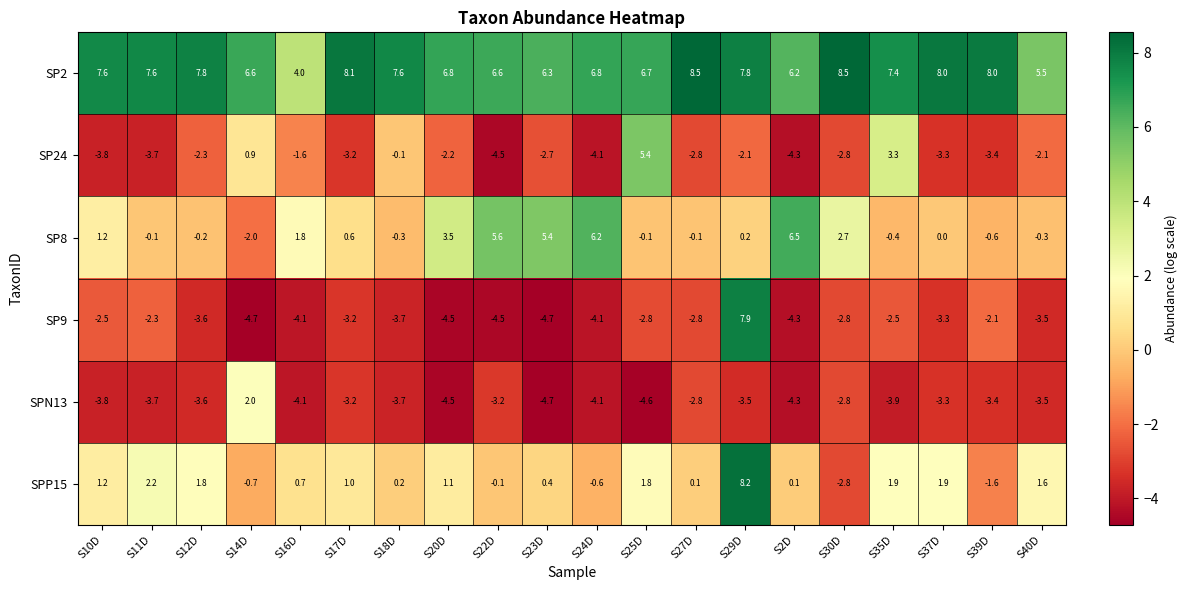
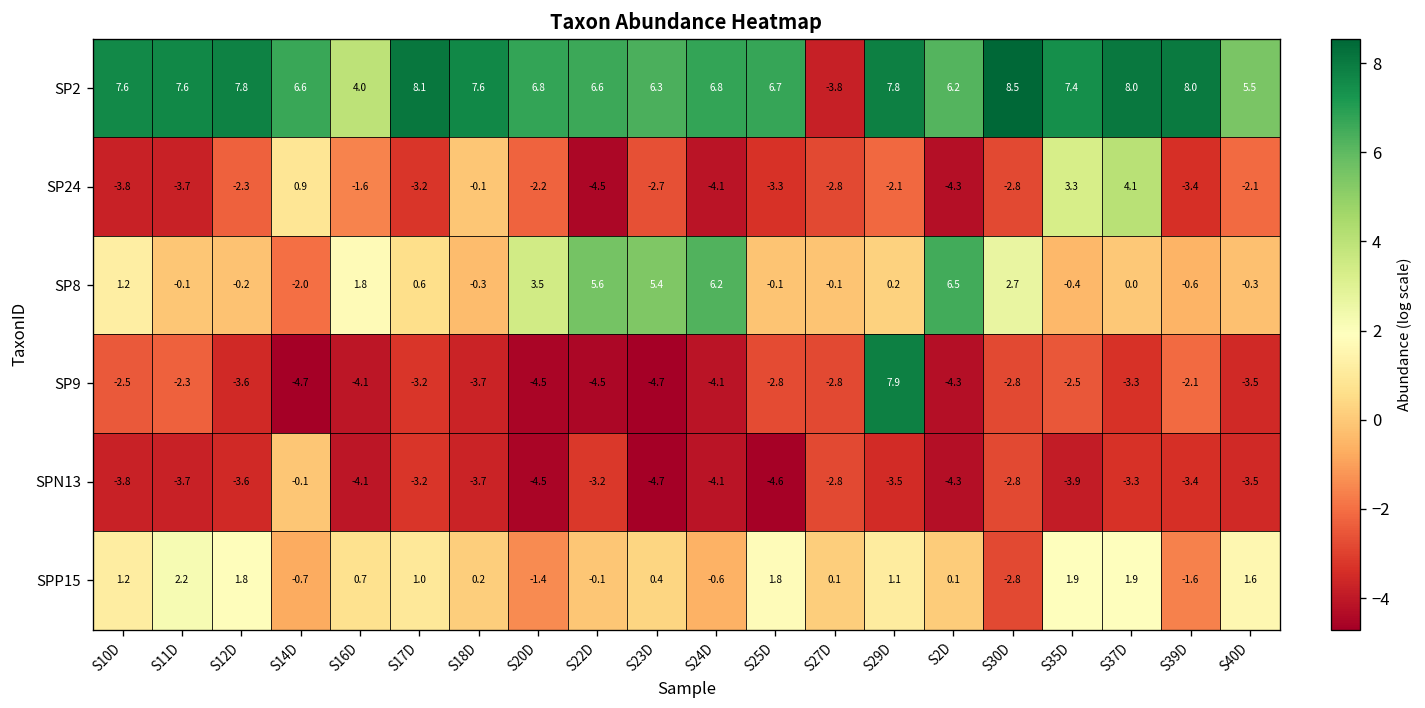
  {
    "SP2": {
      "S10D": 7.6,
      "S11D": 7.6,
      "S12D": 7.8,
      "S14D": 6.6,
      "S16D": 4.0,
      "S17D": 8.1,
      "S18D": 7.6,
      "S20D": 6.8,
      "S22D": 6.6,
      "S23D": 6.3,
      "S24D": 6.8,
      "S25D": 6.7,
-     "S27D": 8.5,
+     "S27D": -3.8,
      "S29D": 7.8,
      "S2D": 6.2,
      "S30D": 8.5,
      "S35D": 7.4,
      "S37D": 8.0,
      "S39D": 8.0,
      "S40D": 5.5
    },
    "SP24": {
      "S10D": -3.8,
      "S11D": -3.7,
      "S12D": -2.3,
      "S14D": 0.9,
      "S16D": -1.6,
      "S17D": -3.2,
      "S18D": -0.1,
      "S20D": -2.2,
      "S22D": -4.5,
      "S23D": -2.7,
      "S24D": -4.1,
-     "S25D": 5.4,
+     "S25D": -3.3,
      "S27D": -2.8,
      "S29D": -2.1,
      "S2D": -4.3,
      "S30D": -2.8,
      "S35D": 3.3,
-     "S37D": -3.3,
+     "S37D": 4.1,
      "S39D": -3.4,
      "S40D": -2.1
    },
    "SP8": {
      "S10D": 1.2,
      "S11D": -0.1,
      "S12D": -0.2,
      "S14D": -2.0,
      "S16D": 1.8,
      "S17D": 0.6,
      "S18D": -0.3,
      "S20D": 3.5,
      "S22D": 5.6,
      "S23D": 5.4,
      "S24D": 6.2,
      "S25D": -0.1,
      "S27D": -0.1,
      "S29D": 0.2,
      "S2D": 6.5,
      "S30D": 2.7,
      "S35D": -0.4,
      "S37D": 0.0,
      "S39D": -0.6,
      "S40D": -0.3
    },
    "SP9": {
      "S10D": -2.5,
      "S11D": -2.3,
      "S12D": -3.6,
      "S14D": -4.7,
      "S16D": -4.1,
      "S17D": -3.2,
      "S18D": -3.7,
      "S20D": -4.5,
      "S22D": -4.5,
      "S23D": -4.7,
      "S24D": -4.1,
      "S25D": -2.8,
      "S27D": -2.8,
      "S29D": 7.9,
      "S2D": -4.3,
      "S30D": -2.8,
      "S35D": -2.5,
      "S37D": -3.3,
      "S39D": -2.1,
      "S40D": -3.5
    },
    "SPN13": {
      "S10D": -3.8,
      "S11D": -3.7,
      "S12D": -3.6,
-     "S14D": 2.0,
+     "S14D": -0.1,
      "S16D": -4.1,
      "S17D": -3.2,
      "S18D": -3.7,
      "S20D": -4.5,
      "S22D": -3.2,
      "S23D": -4.7,
      "S24D": -4.1,
      "S25D": -4.6,
      "S27D": -2.8,
      "S29D": -3.5,
      "S2D": -4.3,
      "S30D": -2.8,
      "S35D": -3.9,
      "S37D": -3.3,
      "S39D": -3.4,
      "S40D": -3.5
    },
    "SPP15": {
      "S10D": 1.2,
      "S11D": 2.2,
      "S12D": 1.8,
      "S14D": -0.7,
      "S16D": 0.7,
      "S17D": 1.0,
      "S18D": 0.2,
-     "S20D": 1.1,
+     "S20D": -1.4,
      "S22D": -0.1,
      "S23D": 0.4,
      "S24D": -0.6,
      "S25D": 1.8,
      "S27D": 0.1,
-     "S29D": 8.2,
+     "S29D": 1.1,
      "S2D": 0.1,
      "S30D": -2.8,
      "S35D": 1.9,
      "S37D": 1.9,
      "S39D": -1.6,
      "S40D": 1.6
    }
  }
